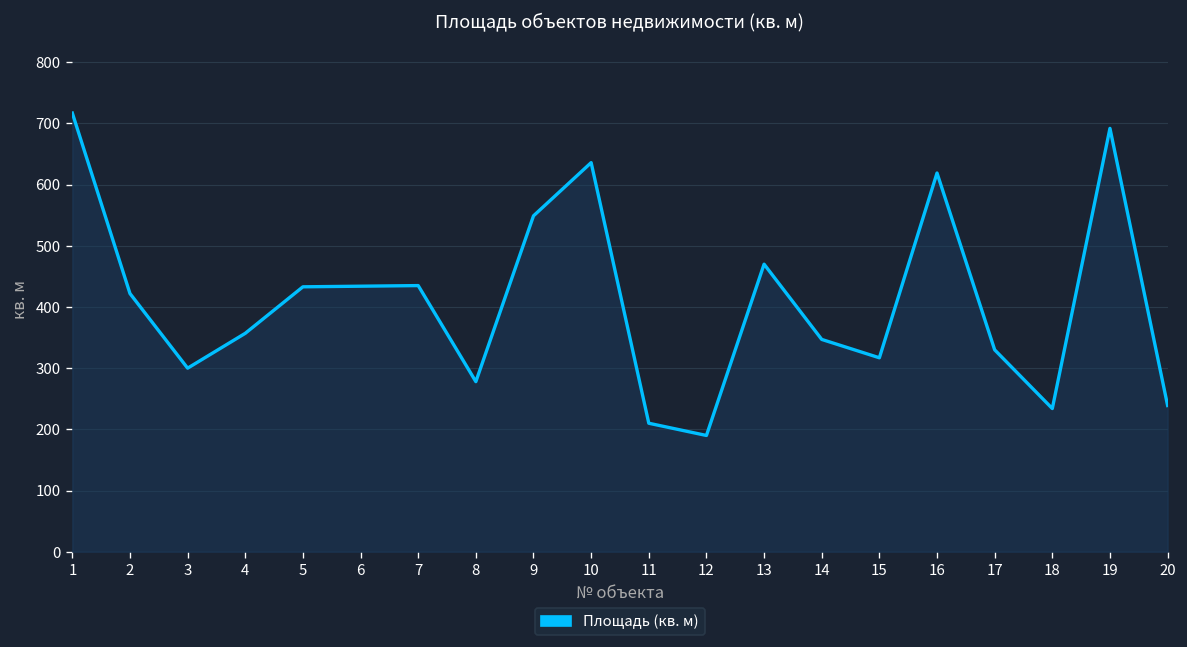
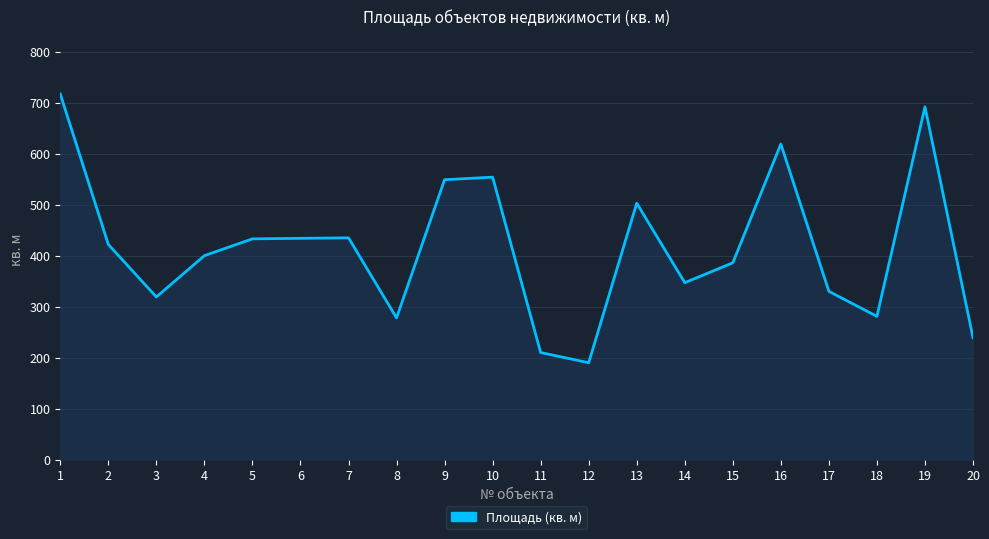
  {
    "1": 720,
    "2": 420,
-   "3": 300,
-   "4": 360,
+   "3": 320,
+   "4": 400,
    "5": 430,
    "6": 430,
    "7": 440,
    "8": 280,
    "9": 550,
-   "10": 640,
+   "10": 550,
    "11": 210,
    "12": 190,
-   "13": 470,
+   "13": 500,
    "14": 350,
-   "15": 320,
+   "15": 390,
    "16": 620,
    "17": 330,
-   "18": 230,
+   "18": 280,
    "19": 690,
    "20": 240
  }
